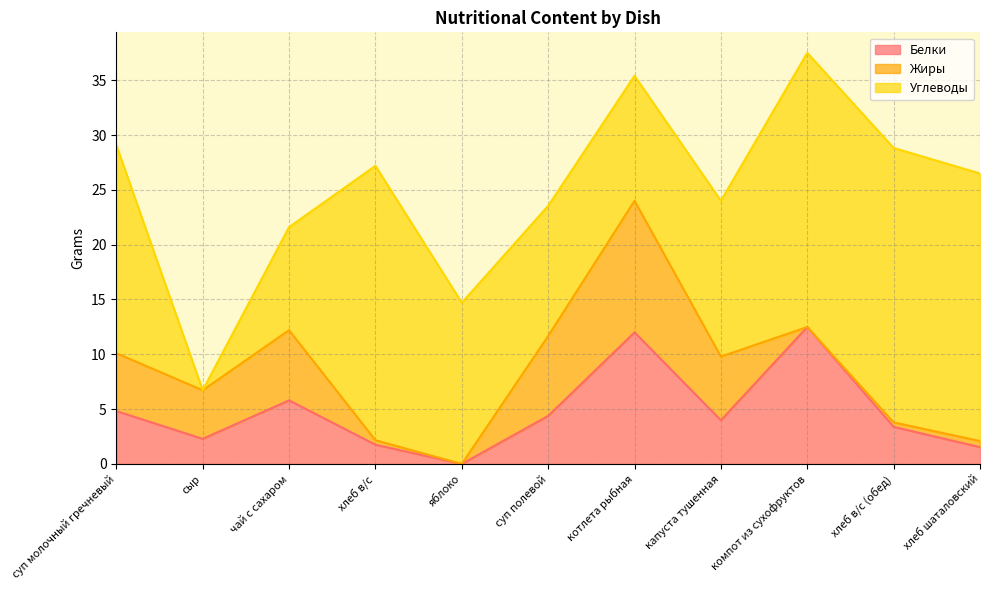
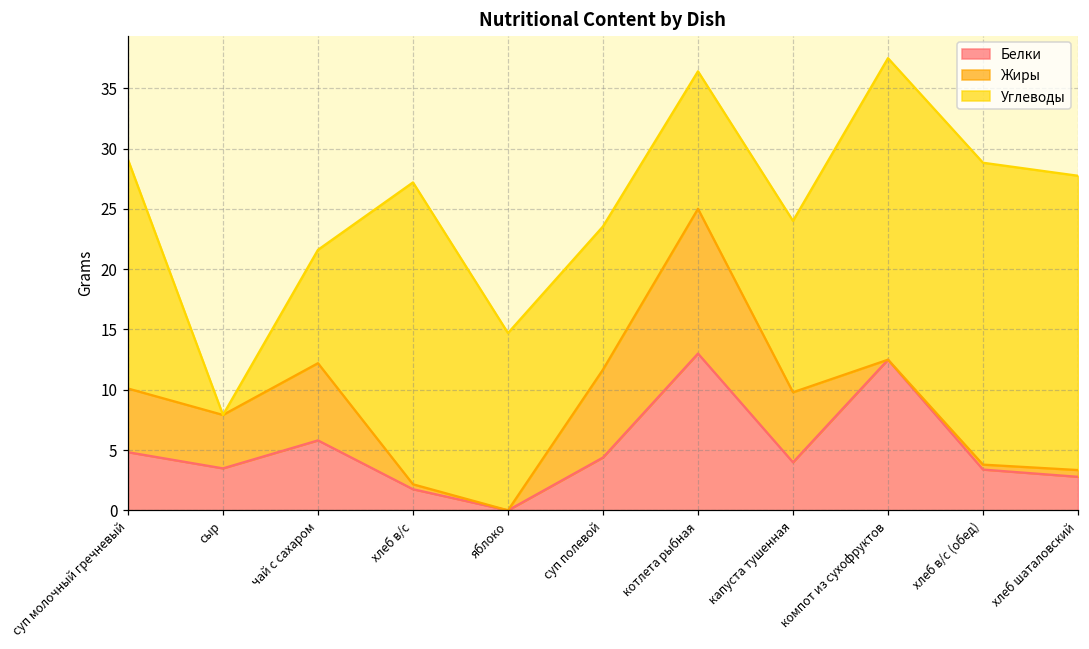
  {
    "Белки": {
      "суп молочный гречневый": 4.8,
-     "сыр": 2.3,
+     "сыр": 3.5,
      "чай с сахаром": 5.8,
      "хлеб в/с": 1.8,
      "суп полевой": 4.4,
-     "котлета рыбная": 12,
+     "котлета рыбная": 13,
      "капуста тушенная": 4.0,
      "хлеб в/с (обед)": 3.4,
-     "хлеб шаталовский": 1.5
+     "хлеб шаталовский": 2.8
    }
  }
